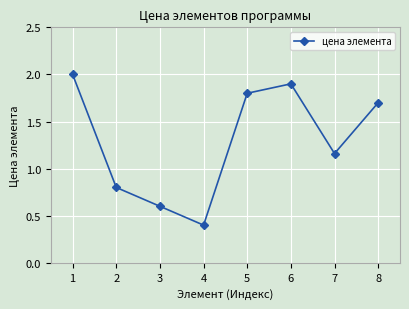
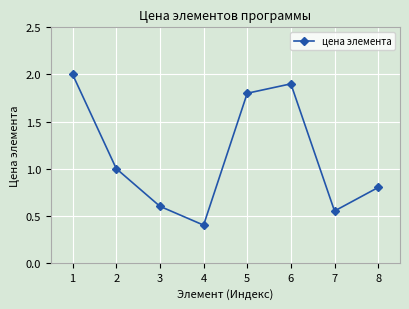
  {
    "1": 2.0,
-   "2": 0.8,
+   "2": 1.0,
    "3": 0.6,
    "4": 0.4,
    "5": 1.8,
    "6": 1.9,
-   "7": 1.2,
-   "8": 1.7
+   "7": 0.6,
+   "8": 0.8
  }
